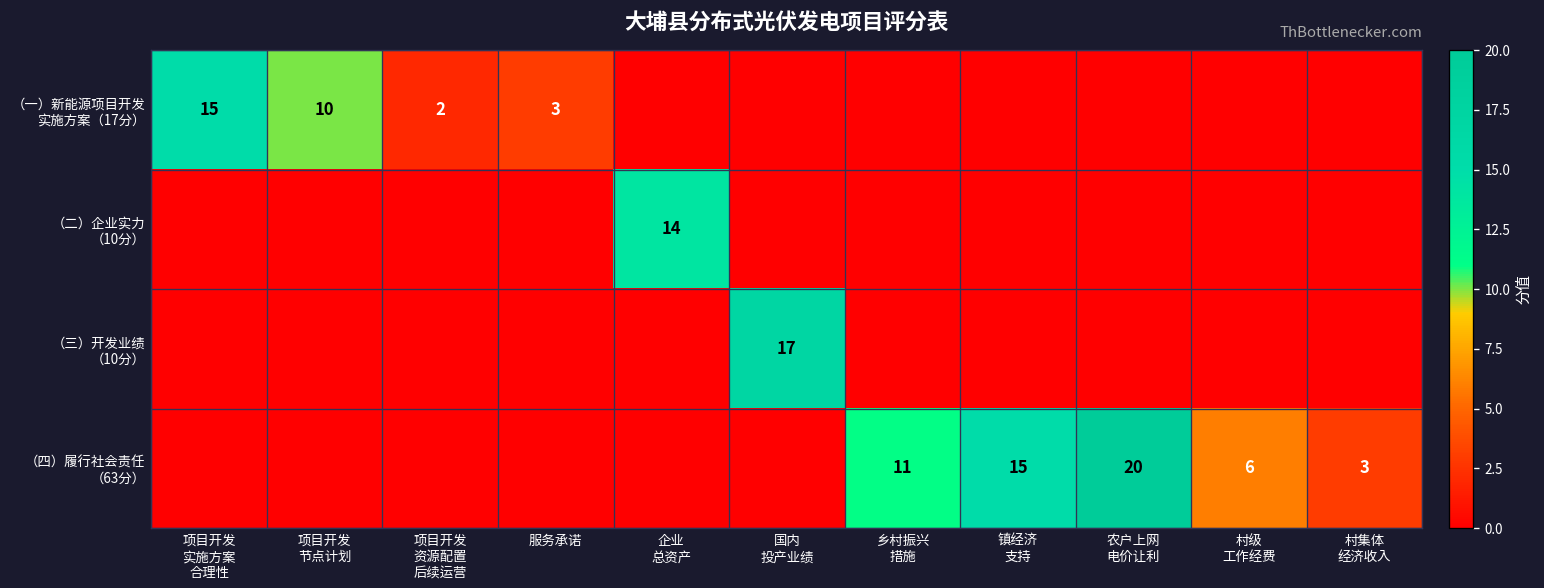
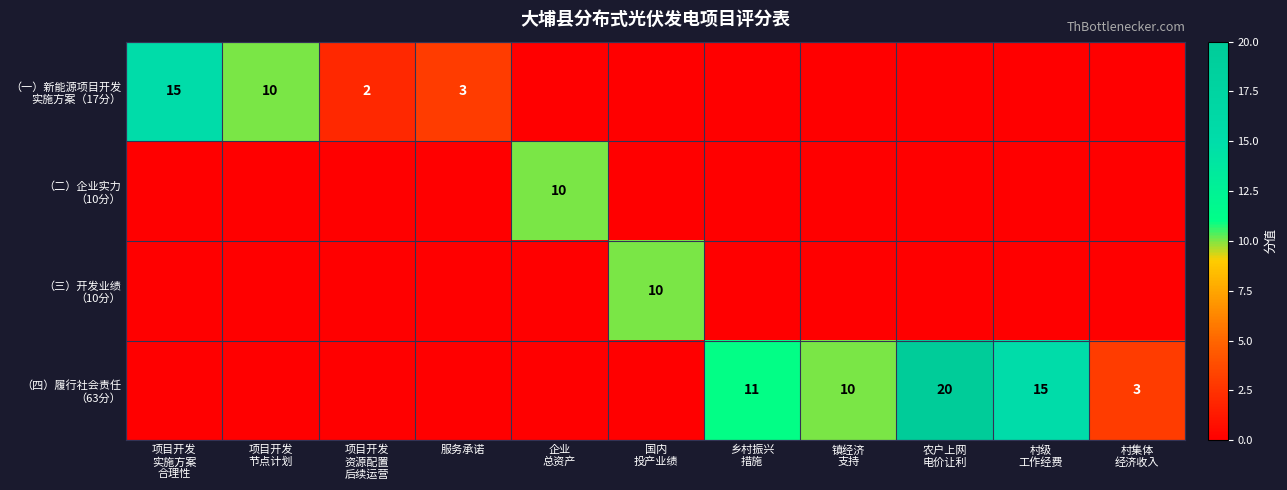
  {
    "（一）新能源项目开发 实施方案（17分）": {
      "项目开发 实施方案 合理性": 15,
      "项目开发 节点计划": 10,
      "项目开发 资源配置 后续运营": 2,
      "服务承诺": 3
    },
    "（二）企业实力 （10分）": {
-     "企业 总资产": 14
+     "企业 总资产": 10
    },
    "（三）开发业绩 （10分）": {
-     "国内 投产业绩": 17
+     "国内 投产业绩": 10
    },
    "（四）履行社会责任 （63分）": {
      "乡村振兴 措施": 11,
-     "镇经济 支持": 15,
+     "镇经济 支持": 10,
      "农户上网 电价让利": 20,
-     "村级 工作经费": 6,
+     "村级 工作经费": 15,
      "村集体 经济收入": 3
    }
  }
